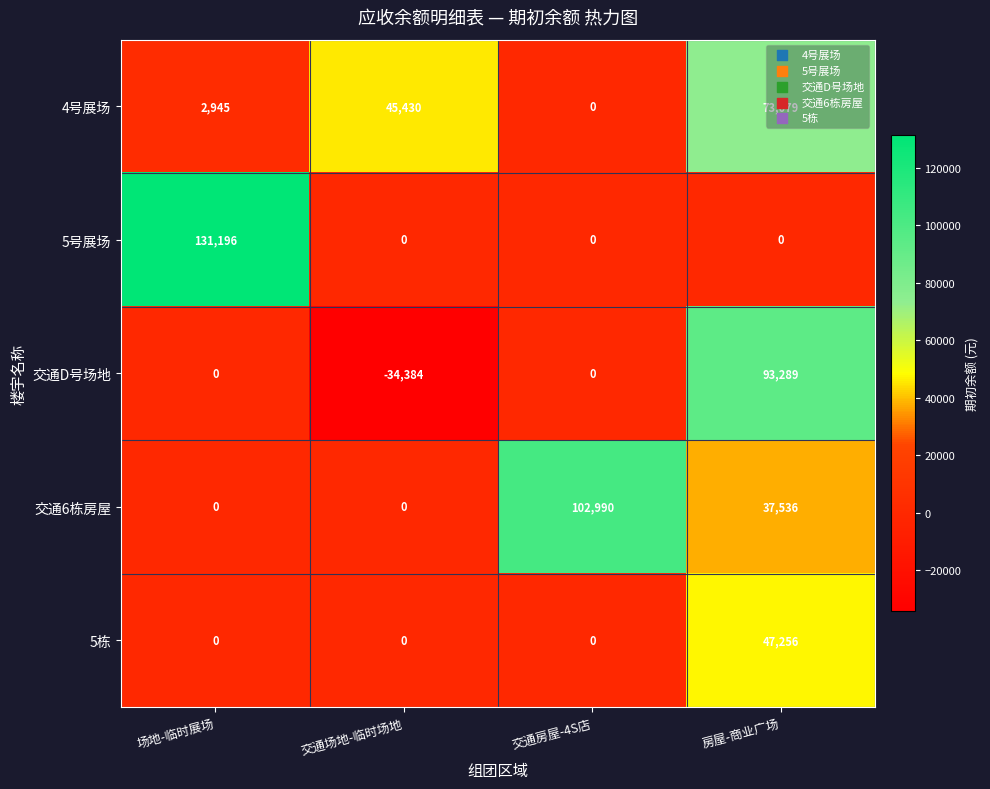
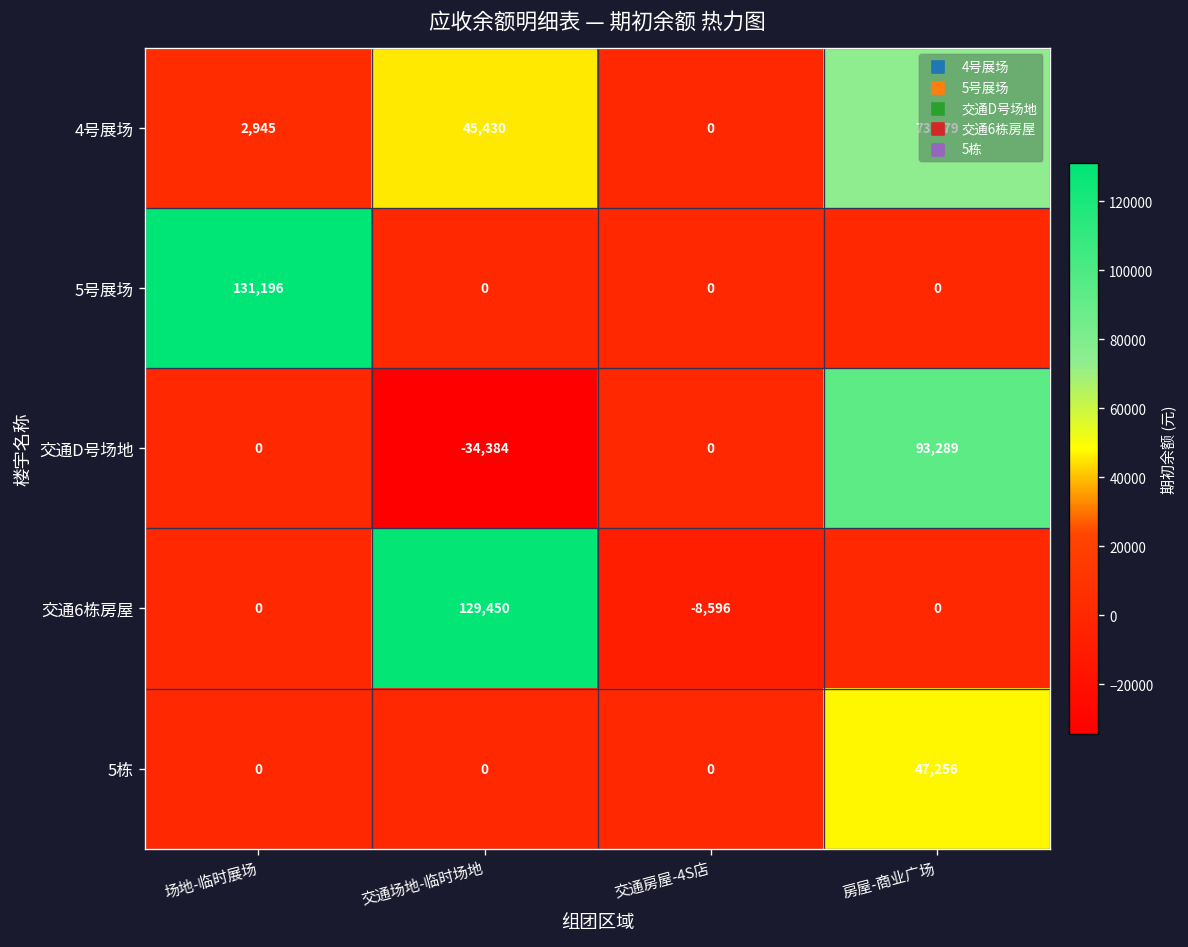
  {
    "4号展场": {
      "场地-临时展场": "2,945",
      "交通场地-临时场地": "45,430",
      "交通房屋-4S店": "0"
    },
    "5号展场": {
      "场地-临时展场": "131,196",
      "交通场地-临时场地": "0",
      "交通房屋-4S店": "0",
      "房屋-商业广场": "0"
    },
    "交通D号场地": {
      "场地-临时展场": "0",
      "交通场地-临时场地": "-34,384",
      "交通房屋-4S店": "0",
      "房屋-商业广场": "93,289"
    },
    "交通6栋房屋": {
      "场地-临时展场": "0",
-     "交通场地-临时场地": "0",
-     "交通房屋-4S店": "102,990",
-     "房屋-商业广场": "37,536"
+     "交通场地-临时场地": "129,450",
+     "交通房屋-4S店": "-8,596",
+     "房屋-商业广场": "0"
    },
    "5栋": {
      "场地-临时展场": "0",
      "交通场地-临时场地": "0",
      "交通房屋-4S店": "0",
      "房屋-商业广场": "47,256"
    }
  }
